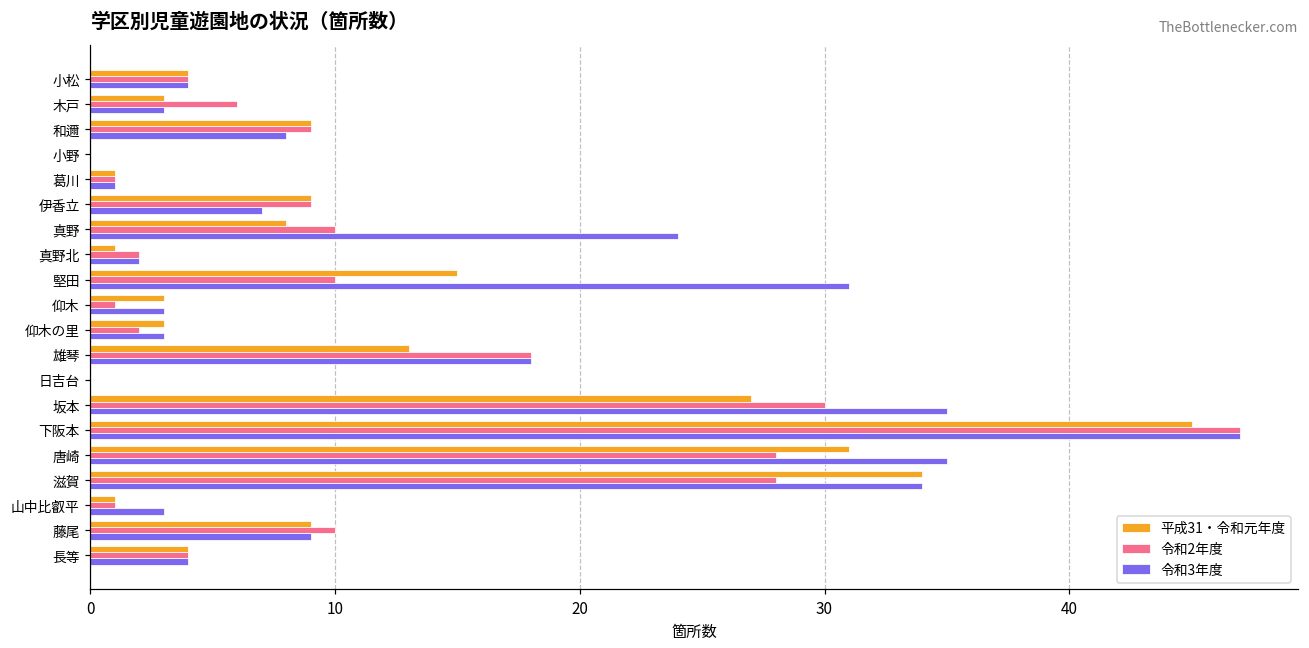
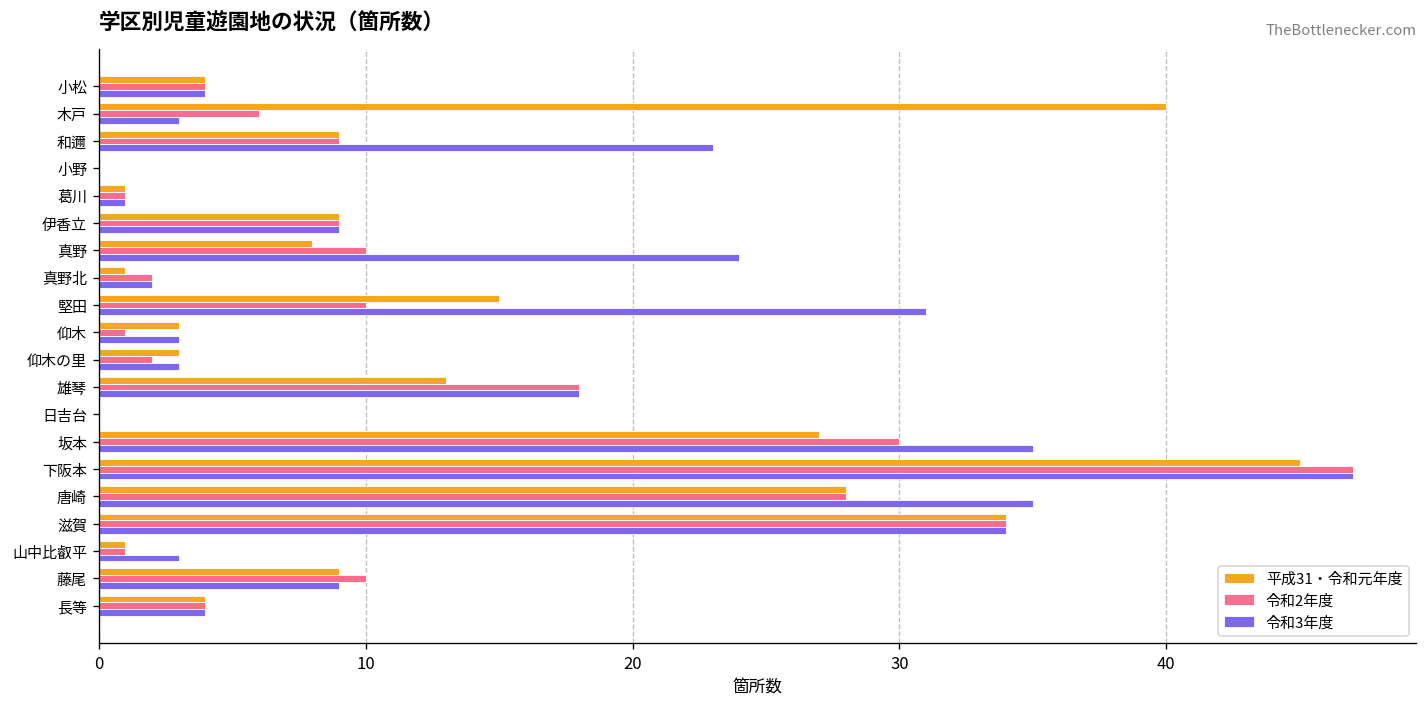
  {
    "平成31・令和元年度": {
      "小松": 4,
-     "木戸": 3,
+     "木戸": 40,
      "和邇": 9,
      "小野": 0,
      "葛川": 1,
      "伊香立": 9,
      "真野": 8,
      "真野北": 1,
      "堅田": 15,
      "仰木": 3,
      "仰木の里": 3,
      "雄琴": 13,
      "日吉台": 0,
      "坂本": 27,
      "下阪本": 45,
-     "唐崎": 31,
+     "唐崎": 28,
      "滋賀": 34,
      "山中比叡平": 1,
      "藤尾": 9,
      "長等": 4
    },
    "令和2年度": {
      "小松": 4,
      "木戸": 6,
      "和邇": 9,
      "小野": 0,
      "葛川": 1,
      "伊香立": 9,
      "真野": 10,
      "真野北": 2,
      "堅田": 10,
      "仰木": 1,
      "仰木の里": 2,
      "雄琴": 18,
      "日吉台": 0,
      "坂本": 30,
      "下阪本": 47,
      "唐崎": 28,
-     "滋賀": 28,
+     "滋賀": 34,
      "山中比叡平": 1,
      "藤尾": 10,
      "長等": 4
    },
    "令和3年度": {
      "小松": 4,
      "木戸": 3,
-     "和邇": 8,
+     "和邇": 23,
      "小野": 0,
      "葛川": 1,
-     "伊香立": 7,
+     "伊香立": 9,
      "真野": 24,
      "真野北": 2,
      "堅田": 31,
      "仰木": 3,
      "仰木の里": 3,
      "雄琴": 18,
      "日吉台": 0,
      "坂本": 35,
      "下阪本": 47,
      "唐崎": 35,
      "滋賀": 34,
      "山中比叡平": 3,
      "藤尾": 9,
      "長等": 4
    }
  }
